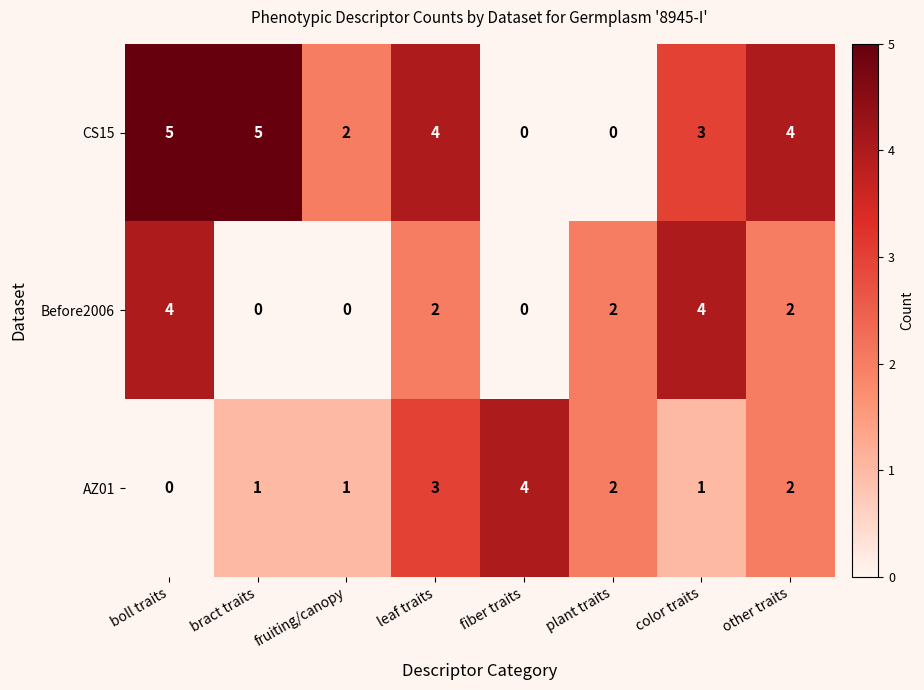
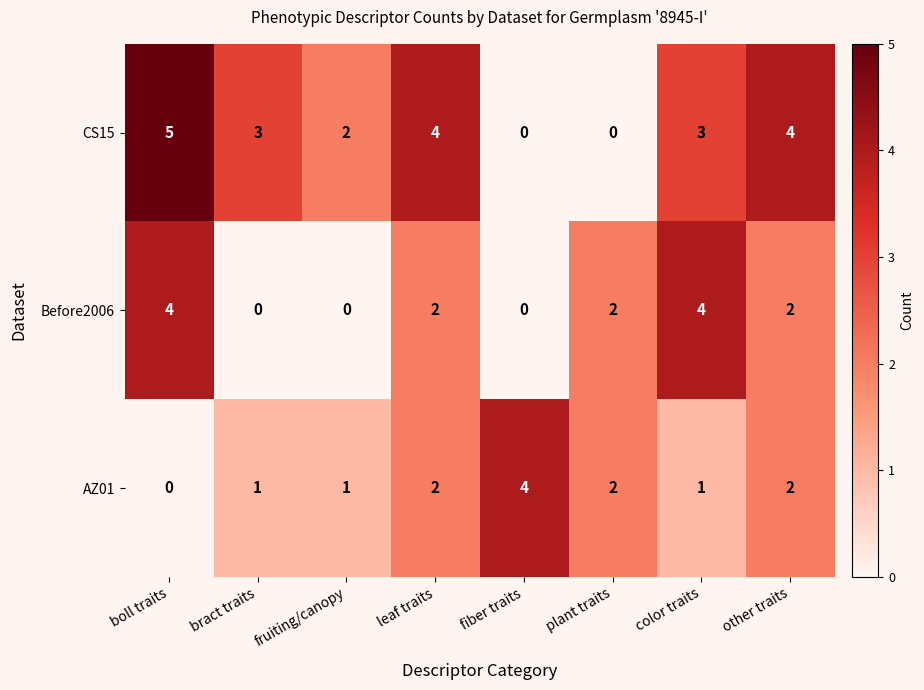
  {
    "CS15": {
      "boll traits": 5,
-     "bract traits": 5,
+     "bract traits": 3,
      "fruiting/canopy": 2,
      "leaf traits": 4,
      "fiber traits": 0,
      "plant traits": 0,
      "color traits": 3,
      "other traits": 4
    },
    "Before2006": {
      "boll traits": 4,
      "bract traits": 0,
      "fruiting/canopy": 0,
      "leaf traits": 2,
      "fiber traits": 0,
      "plant traits": 2,
      "color traits": 4,
      "other traits": 2
    },
    "AZ01": {
      "boll traits": 0,
      "bract traits": 1,
      "fruiting/canopy": 1,
-     "leaf traits": 3,
+     "leaf traits": 2,
      "fiber traits": 4,
      "plant traits": 2,
      "color traits": 1,
      "other traits": 2
    }
  }
